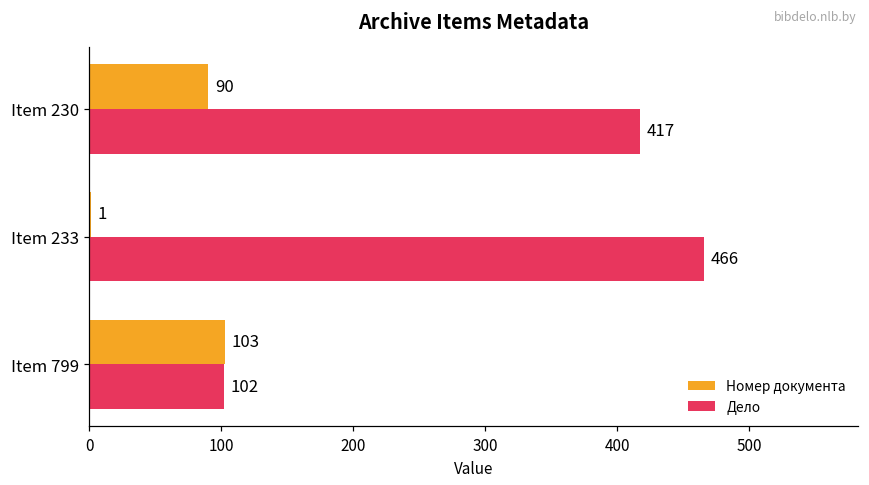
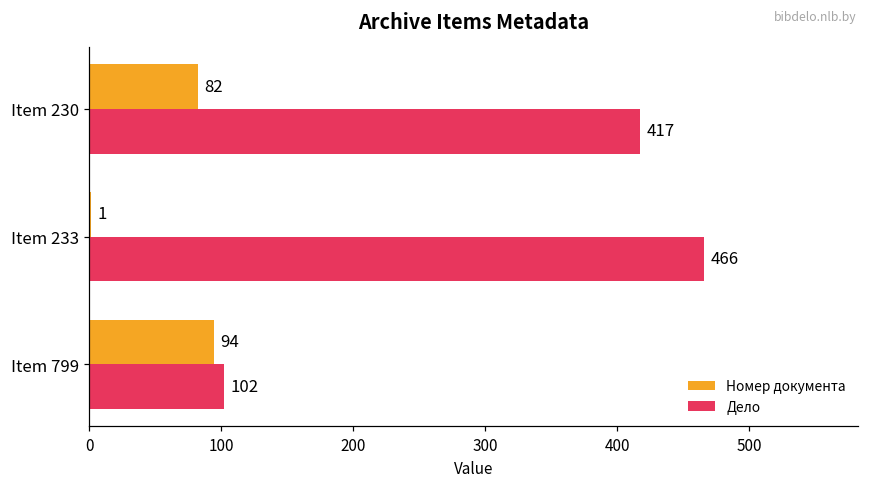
  {
    "Номер документа": {
-     "Item 230": 90,
+     "Item 230": 82,
      "Item 233": 1,
-     "Item 799": 103
+     "Item 799": 94
    },
    "Дело": {
      "Item 230": 417,
      "Item 233": 466,
      "Item 799": 102
    }
  }
